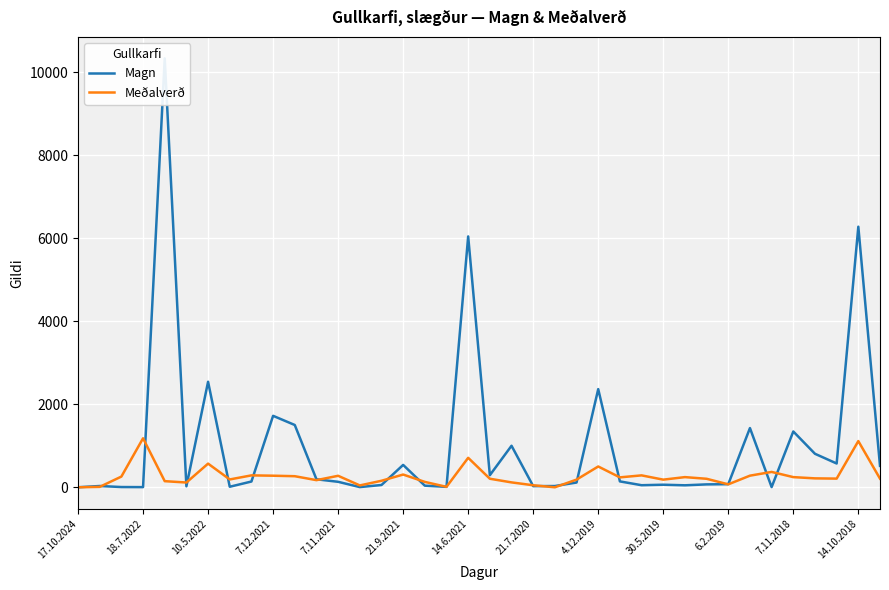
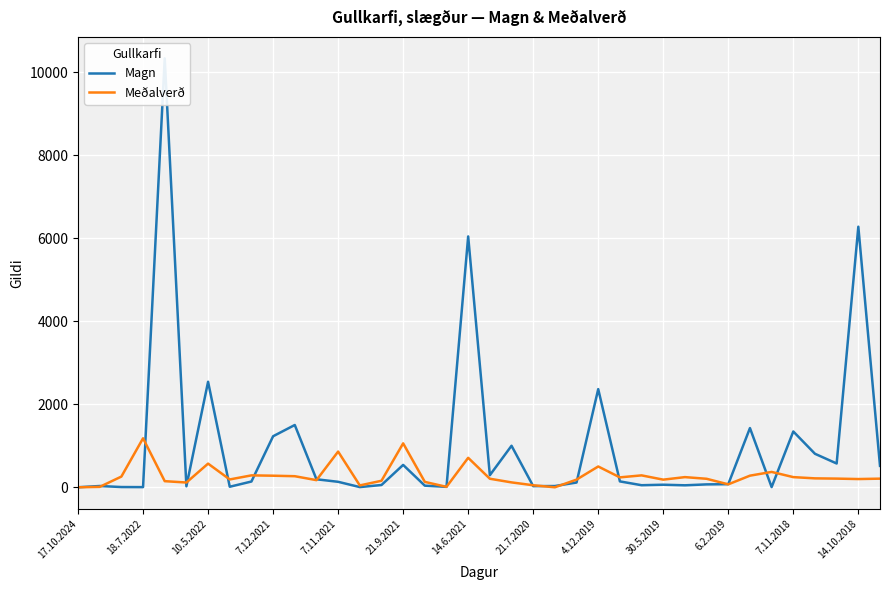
  {
    "Magn": {
      "18.7.2022": 0,
      "10.5.2022": 2500,
-     "7.12.2021": 1700,
+     "7.12.2021": 1200,
      "7.11.2021": 100,
      "21.9.2021": 500,
      "14.6.2021": 6000,
      "4.12.2019": 2400,
      "30.5.2019": 100,
      "7.11.2018": 1300,
      "14.10.2018": 6300
    },
    "Meðalverð": {
      "18.7.2022": 1200,
      "10.5.2022": 600,
      "7.12.2021": 300,
-     "7.11.2021": 300,
-     "21.9.2021": 300,
+     "7.11.2021": 900,
+     "21.9.2021": 1100,
      "14.6.2021": 700,
      "4.12.2019": 500,
      "30.5.2019": 200,
      "7.11.2018": 200,
-     "14.10.2018": 1100
+     "14.10.2018": 200
    }
  }
